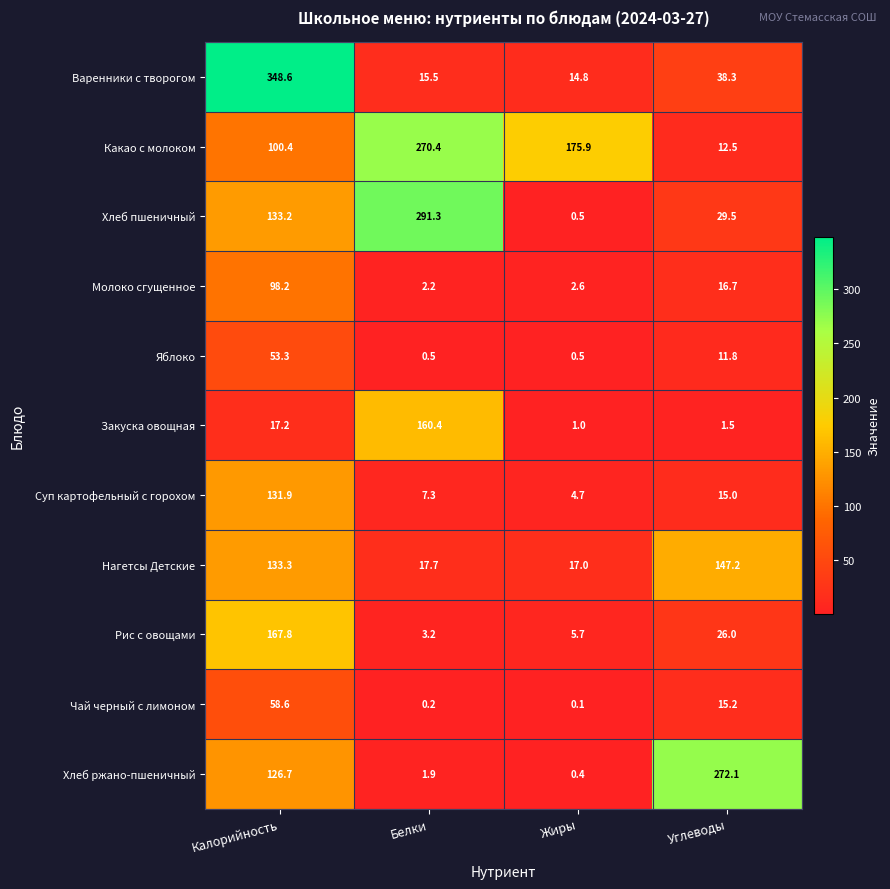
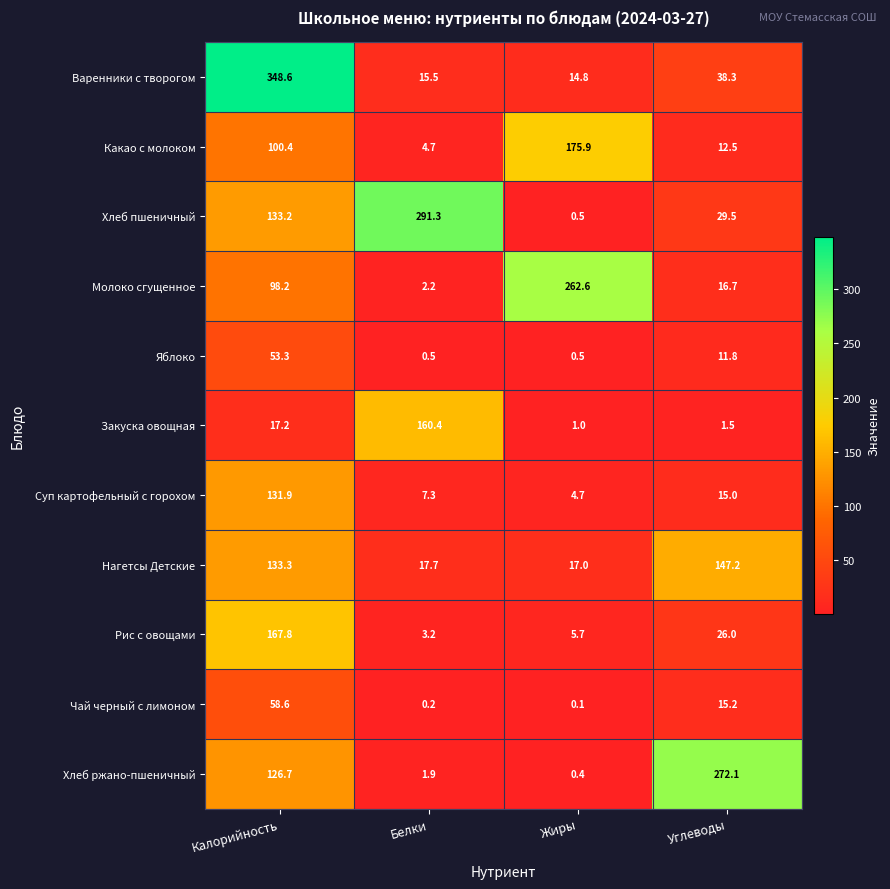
  {
    "Варенники с творогом": {
      "Калорийность": 348.6,
      "Белки": 15.5,
      "Жиры": 14.8,
      "Углеводы": 38.3
    },
    "Какао с молоком": {
      "Калорийность": 100.4,
-     "Белки": 270.4,
+     "Белки": 4.7,
      "Жиры": 175.9,
      "Углеводы": 12.5
    },
    "Хлеб пшеничный": {
      "Калорийность": 133.2,
      "Белки": 291.3,
      "Жиры": 0.5,
      "Углеводы": 29.5
    },
    "Молоко сгущенное": {
      "Калорийность": 98.2,
      "Белки": 2.2,
-     "Жиры": 2.6,
+     "Жиры": 262.6,
      "Углеводы": 16.7
    },
    "Яблоко": {
      "Калорийность": 53.3,
      "Белки": 0.5,
      "Жиры": 0.5,
      "Углеводы": 11.8
    },
    "Закуска овощная": {
      "Калорийность": 17.2,
      "Белки": 160.4,
      "Жиры": 1.0,
      "Углеводы": 1.5
    },
    "Суп картофельный с горохом": {
      "Калорийность": 131.9,
      "Белки": 7.3,
      "Жиры": 4.7,
      "Углеводы": 15.0
    },
    "Нагетсы Детские": {
      "Калорийность": 133.3,
      "Белки": 17.7,
      "Жиры": 17.0,
      "Углеводы": 147.2
    },
    "Рис с овощами": {
      "Калорийность": 167.8,
      "Белки": 3.2,
      "Жиры": 5.7,
      "Углеводы": 26.0
    },
    "Чай черный с лимоном": {
      "Калорийность": 58.6,
      "Белки": 0.2,
      "Жиры": 0.1,
      "Углеводы": 15.2
    },
    "Хлеб ржано-пшеничный": {
      "Калорийность": 126.7,
      "Белки": 1.9,
      "Жиры": 0.4,
      "Углеводы": 272.1
    }
  }
